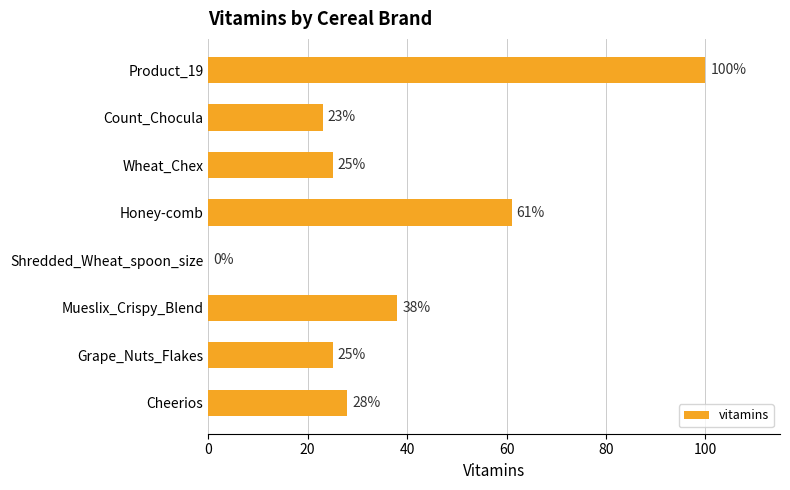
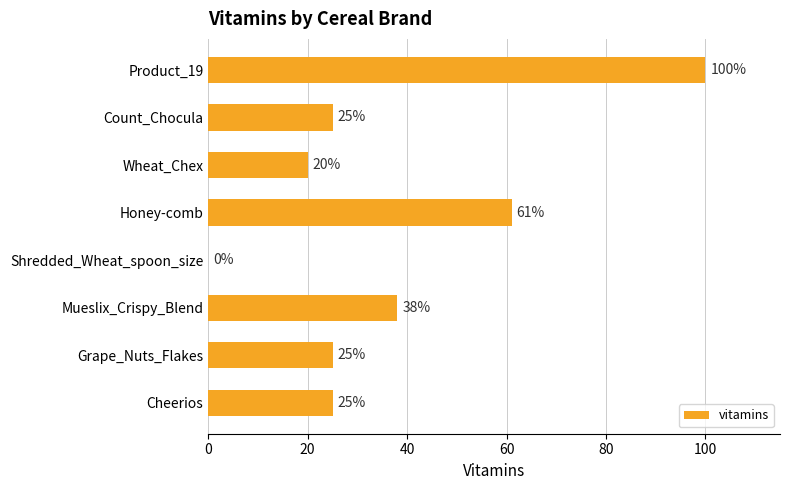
  {
    "Product_19": "100%",
-   "Count_Chocula": "23%",
-   "Wheat_Chex": "25%",
+   "Count_Chocula": "25%",
+   "Wheat_Chex": "20%",
    "Honey-comb": "61%",
    "Shredded_Wheat_spoon_size": "0%",
    "Mueslix_Crispy_Blend": "38%",
    "Grape_Nuts_Flakes": "25%",
-   "Cheerios": "28%"
+   "Cheerios": "25%"
  }
